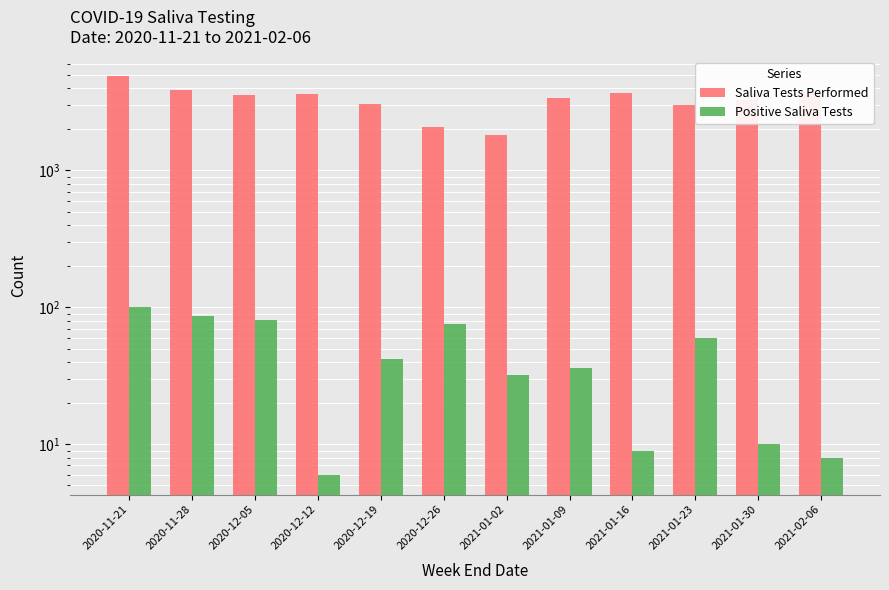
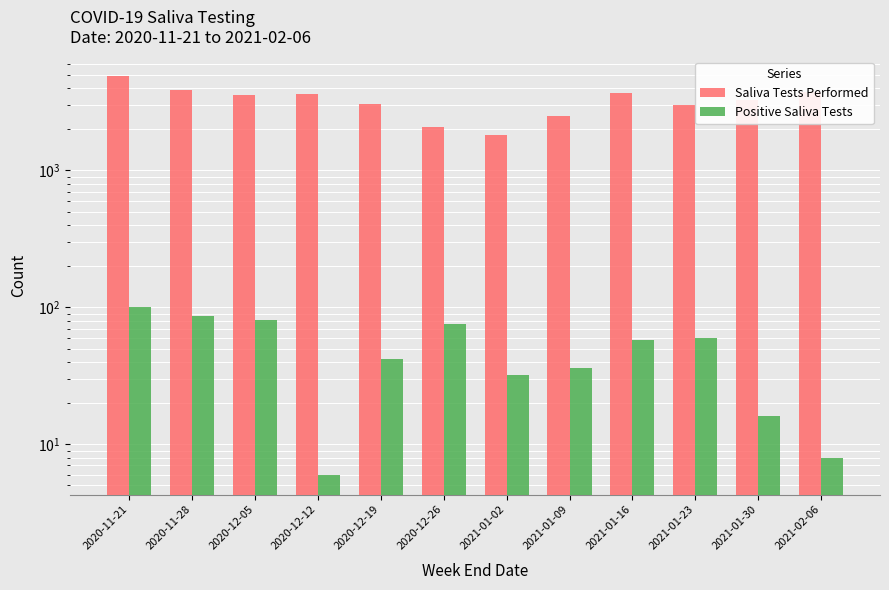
  {
    "Saliva Tests Performed": {
      "2020-11-21": 4900,
      "2020-11-28": 3900,
      "2020-12-05": 3500,
      "2020-12-12": 3600,
      "2020-12-19": 3000,
      "2020-12-26": 2100,
      "2021-01-02": 1800,
-     "2021-01-09": 3400,
+     "2021-01-09": 2500,
      "2021-01-16": 3700,
      "2021-01-23": 3000
    },
    "Positive Saliva Tests": {
      "2020-11-21": 100,
      "2020-11-28": 90,
      "2020-12-05": 80,
      "2020-12-12": 6,
      "2020-12-19": 42,
      "2020-12-26": 80,
      "2021-01-02": 32,
      "2021-01-09": 36,
-     "2021-01-16": 9,
+     "2021-01-16": 58,
      "2021-01-23": 60,
-     "2021-01-30": 10,
+     "2021-01-30": 16,
      "2021-02-06": 8
    }
  }
